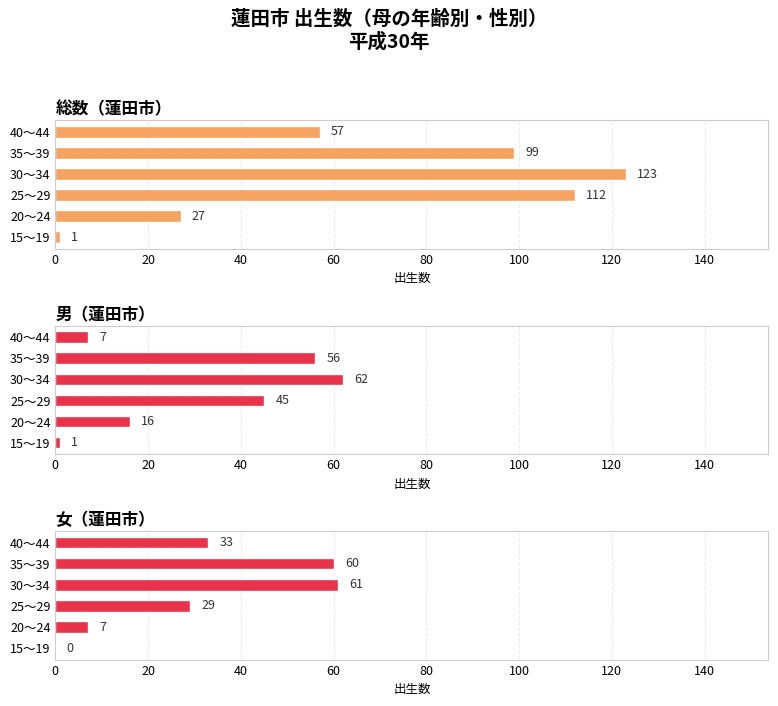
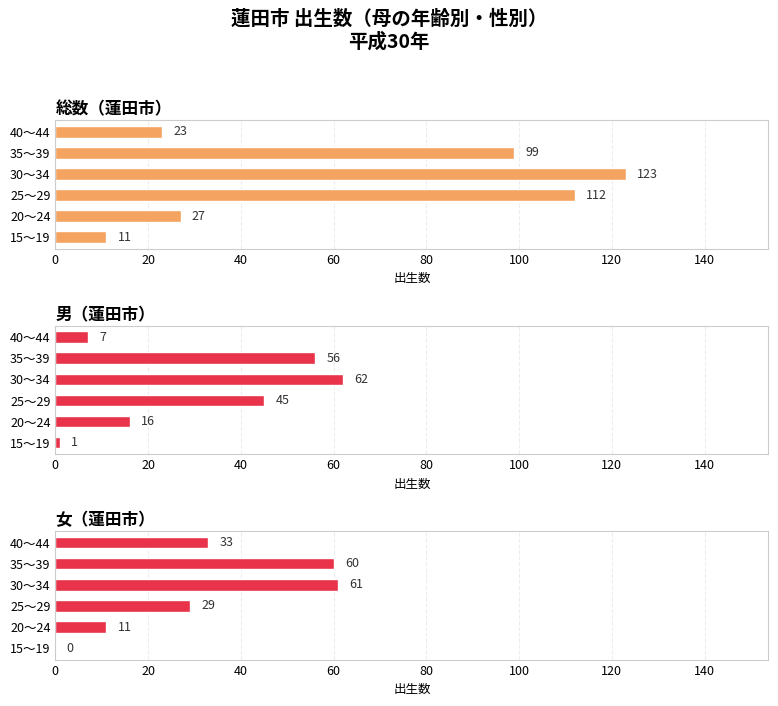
  {
    "総数（蓮田市）": {
-     "40～44": 57,
+     "40～44": 23,
      "35～39": 99,
      "30～34": 123,
      "25～29": 112,
      "20～24": 27,
-     "15～19": 1
+     "15～19": 11
    },
    "男（蓮田市）": {
      "40～44": 7,
      "35～39": 56,
      "30～34": 62,
      "25～29": 45,
      "20～24": 16,
      "15～19": 1
    },
    "女（蓮田市）": {
      "40～44": 33,
      "35～39": 60,
      "30～34": 61,
      "25～29": 29,
-     "20～24": 7,
+     "20～24": 11,
      "15～19": 0
    }
  }
